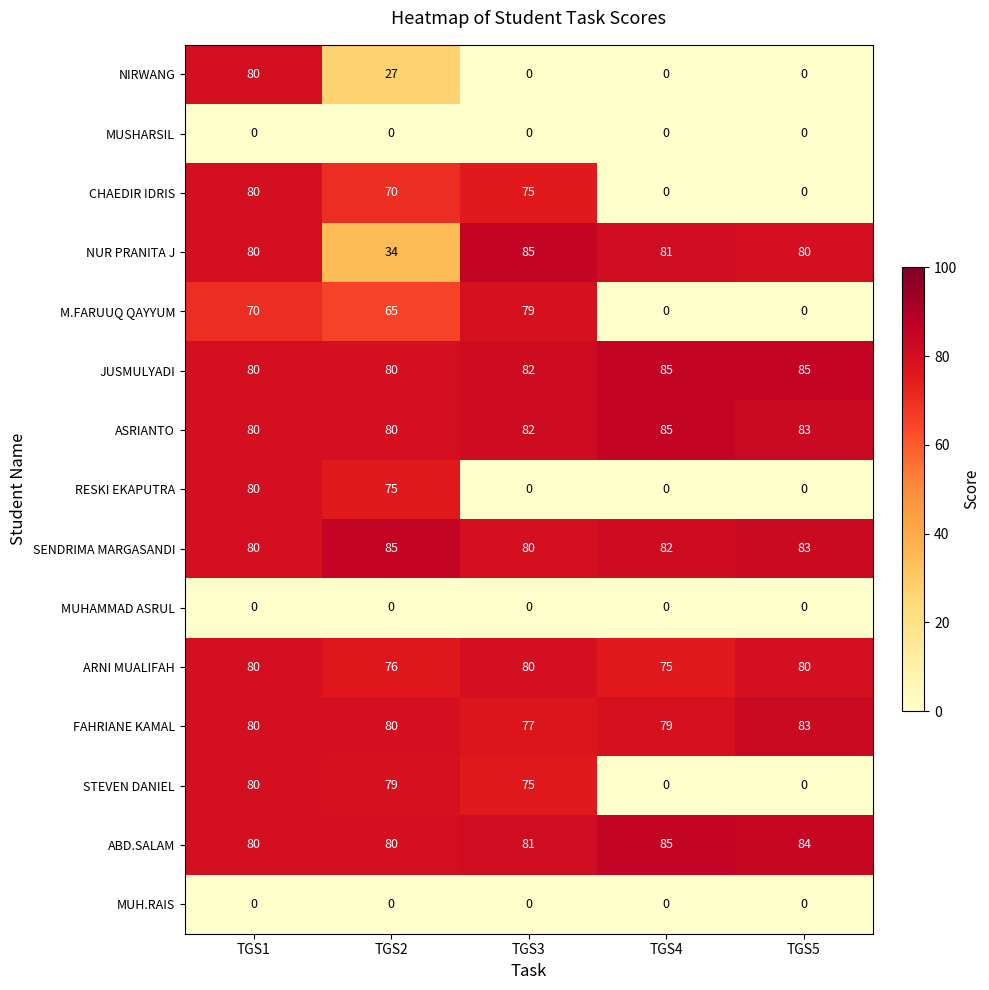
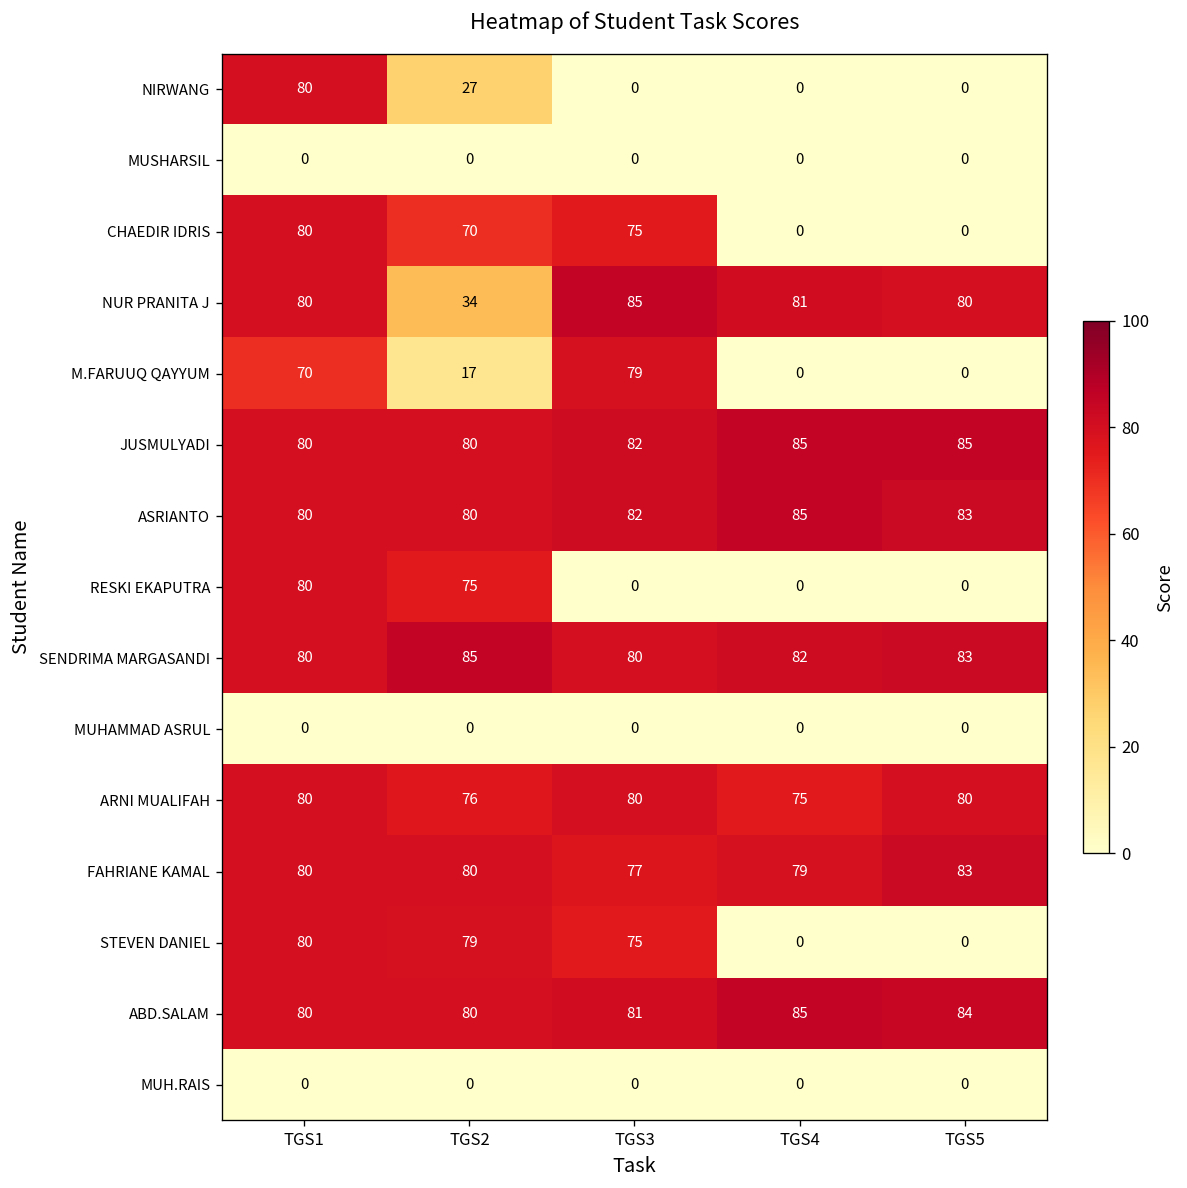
  {
    "NIRWANG": {
      "TGS1": 80,
      "TGS2": 27,
      "TGS3": 0,
      "TGS4": 0,
      "TGS5": 0
    },
    "MUSHARSIL": {
      "TGS1": 0,
      "TGS2": 0,
      "TGS3": 0,
      "TGS4": 0,
      "TGS5": 0
    },
    "CHAEDIR IDRIS": {
      "TGS1": 80,
      "TGS2": 70,
      "TGS3": 75,
      "TGS4": 0,
      "TGS5": 0
    },
    "NUR PRANITA J": {
      "TGS1": 80,
      "TGS2": 34,
      "TGS3": 85,
      "TGS4": 81,
      "TGS5": 80
    },
    "M.FARUUQ QAYYUM": {
      "TGS1": 70,
-     "TGS2": 65,
+     "TGS2": 17,
      "TGS3": 79,
      "TGS4": 0,
      "TGS5": 0
    },
    "JUSMULYADI": {
      "TGS1": 80,
      "TGS2": 80,
      "TGS3": 82,
      "TGS4": 85,
      "TGS5": 85
    },
    "ASRIANTO": {
      "TGS1": 80,
      "TGS2": 80,
      "TGS3": 82,
      "TGS4": 85,
      "TGS5": 83
    },
    "RESKI EKAPUTRA": {
      "TGS1": 80,
      "TGS2": 75,
      "TGS3": 0,
      "TGS4": 0,
      "TGS5": 0
    },
    "SENDRIMA MARGASANDI": {
      "TGS1": 80,
      "TGS2": 85,
      "TGS3": 80,
      "TGS4": 82,
      "TGS5": 83
    },
    "MUHAMMAD ASRUL": {
      "TGS1": 0,
      "TGS2": 0,
      "TGS3": 0,
      "TGS4": 0,
      "TGS5": 0
    },
    "ARNI MUALIFAH": {
      "TGS1": 80,
      "TGS2": 76,
      "TGS3": 80,
      "TGS4": 75,
      "TGS5": 80
    },
    "FAHRIANE KAMAL": {
      "TGS1": 80,
      "TGS2": 80,
      "TGS3": 77,
      "TGS4": 79,
      "TGS5": 83
    },
    "STEVEN DANIEL": {
      "TGS1": 80,
      "TGS2": 79,
      "TGS3": 75,
      "TGS4": 0,
      "TGS5": 0
    },
    "ABD.SALAM": {
      "TGS1": 80,
      "TGS2": 80,
      "TGS3": 81,
      "TGS4": 85,
      "TGS5": 84
    },
    "MUH.RAIS": {
      "TGS1": 0,
      "TGS2": 0,
      "TGS3": 0,
      "TGS4": 0,
      "TGS5": 0
    }
  }
